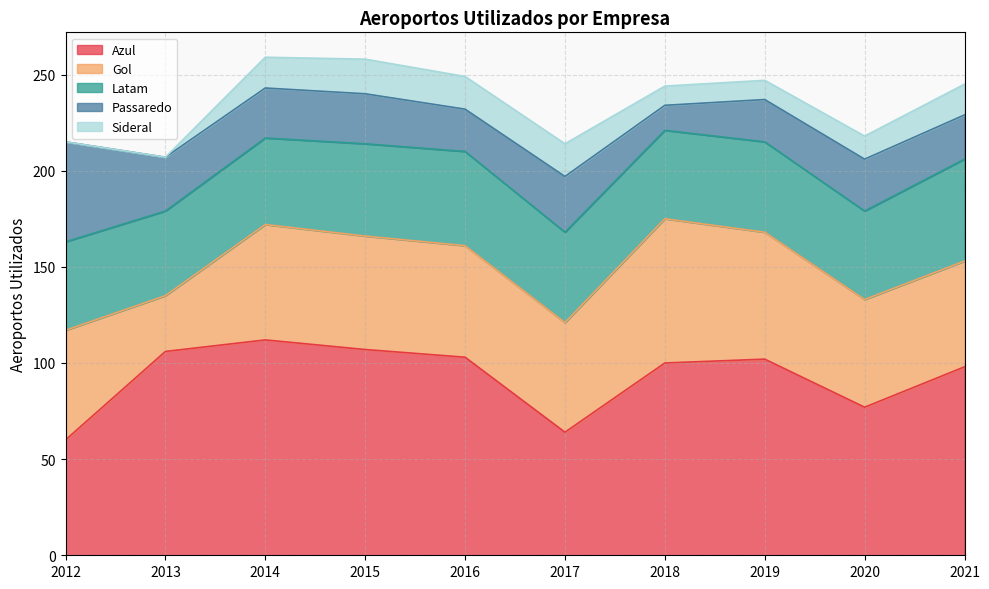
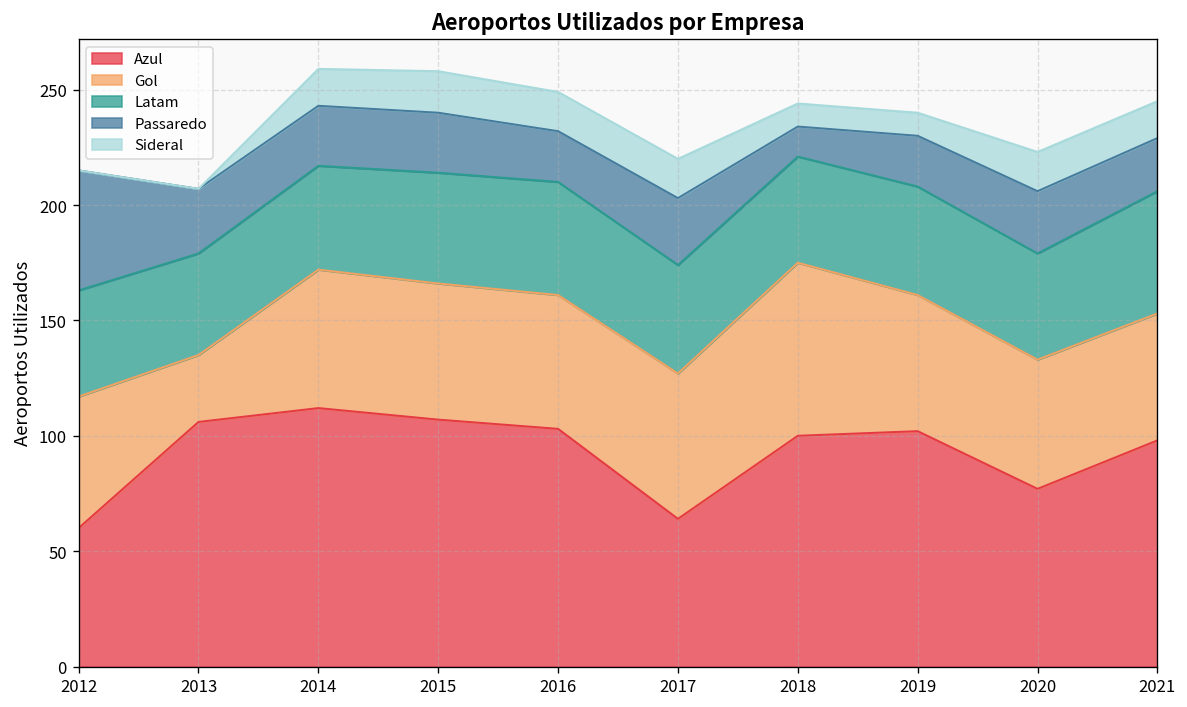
  {
    "Azul": {
      "2012": 60,
      "2013": 106,
      "2014": 112,
      "2015": 107,
      "2016": 103,
      "2017": 64,
      "2018": 100,
      "2019": 102,
      "2020": 77,
      "2021": 98
    },
    "Gol": {
      "2012": 57,
      "2013": 29,
      "2014": 60,
      "2015": 59,
      "2016": 58,
-     "2017": 57,
+     "2017": 63,
      "2018": 75,
-     "2019": 66,
+     "2019": 59,
      "2020": 56,
      "2021": 55
    },
    "Sideral": {
      "2014": 16,
      "2015": 18,
      "2016": 17,
      "2017": 17,
      "2018": 10,
      "2019": 10,
-     "2020": 12,
+     "2020": 17,
      "2021": 16
    }
  }
